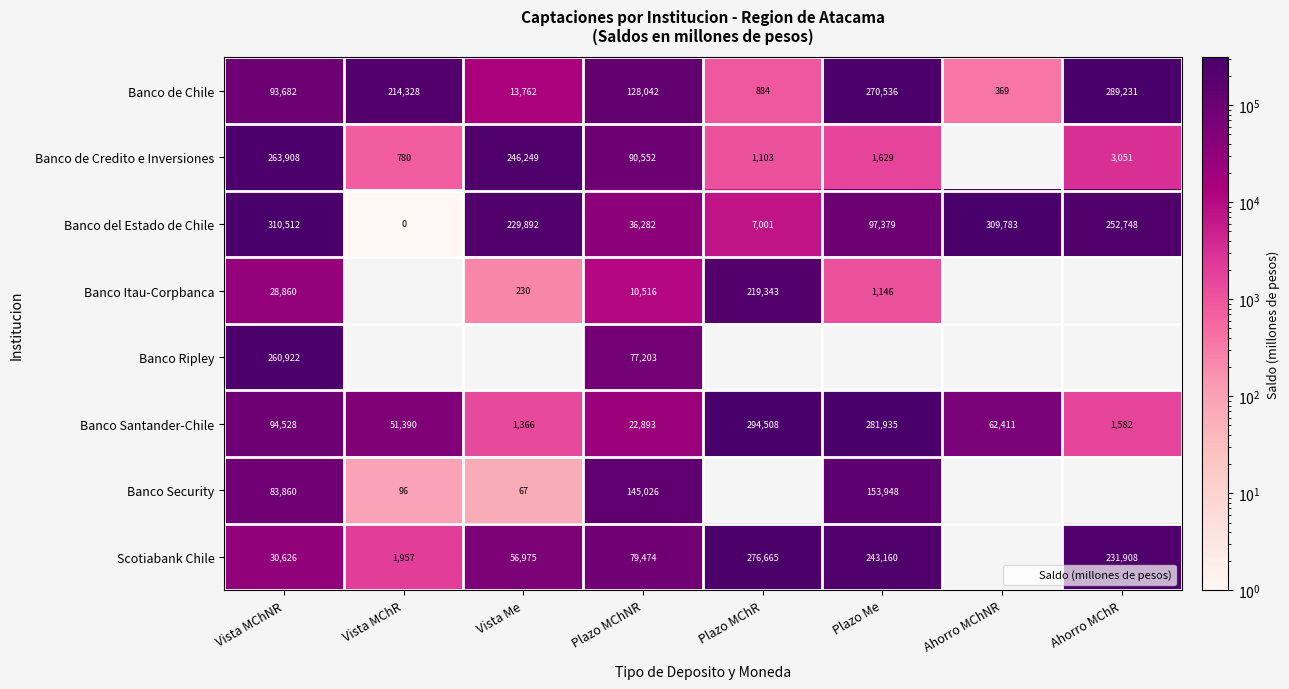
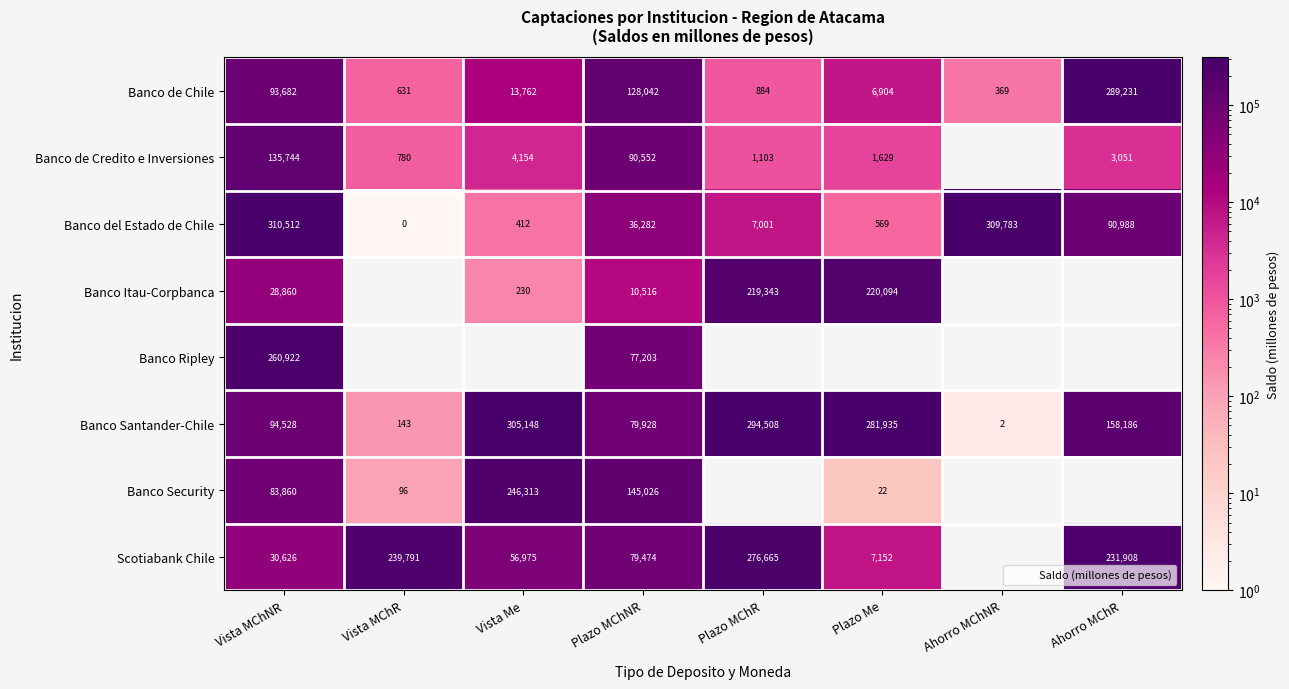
  {
    "Banco de Chile": {
      "Vista MChNR": "93,682",
-     "Vista MChR": "214,328",
+     "Vista MChR": "631",
      "Vista Me": "13,762",
      "Plazo MChNR": "128,042",
      "Plazo MChR": "884",
-     "Plazo Me": "270,536",
+     "Plazo Me": "6,904",
      "Ahorro MChNR": "369",
      "Ahorro MChR": "289,231"
    },
    "Banco de Credito e Inversiones": {
-     "Vista MChNR": "263,908",
+     "Vista MChNR": "135,744",
      "Vista MChR": "780",
-     "Vista Me": "246,249",
+     "Vista Me": "4,154",
      "Plazo MChNR": "90,552",
      "Plazo MChR": "1,103",
      "Plazo Me": "1,629",
      "Ahorro MChR": "3,051"
    },
    "Banco del Estado de Chile": {
      "Vista MChNR": "310,512",
      "Vista MChR": "0",
-     "Vista Me": "229,892",
+     "Vista Me": "412",
      "Plazo MChNR": "36,282",
      "Plazo MChR": "7,001",
-     "Plazo Me": "97,379",
+     "Plazo Me": "569",
      "Ahorro MChNR": "309,783",
-     "Ahorro MChR": "252,748"
+     "Ahorro MChR": "90,988"
    },
    "Banco Itau-Corpbanca": {
      "Vista MChNR": "28,860",
      "Vista Me": "230",
      "Plazo MChNR": "10,516",
      "Plazo MChR": "219,343",
-     "Plazo Me": "1,146"
+     "Plazo Me": "220,094"
    },
    "Banco Ripley": {
      "Vista MChNR": "260,922",
      "Plazo MChNR": "77,203"
    },
    "Banco Santander-Chile": {
      "Vista MChNR": "94,528",
-     "Vista MChR": "51,390",
-     "Vista Me": "1,366",
-     "Plazo MChNR": "22,893",
+     "Vista MChR": "143",
+     "Vista Me": "305,148",
+     "Plazo MChNR": "79,928",
      "Plazo MChR": "294,508",
      "Plazo Me": "281,935",
-     "Ahorro MChNR": "62,411",
-     "Ahorro MChR": "1,582"
+     "Ahorro MChNR": "2",
+     "Ahorro MChR": "158,186"
    },
    "Banco Security": {
      "Vista MChNR": "83,860",
      "Vista MChR": "96",
-     "Vista Me": "67",
+     "Vista Me": "246,313",
      "Plazo MChNR": "145,026",
-     "Plazo Me": "153,948"
+     "Plazo Me": "22"
    },
    "Scotiabank Chile": {
      "Vista MChNR": "30,626",
-     "Vista MChR": "1,957",
+     "Vista MChR": "239,791",
      "Vista Me": "56,975",
      "Plazo MChNR": "79,474",
      "Plazo MChR": "276,665",
-     "Plazo Me": "243,160",
+     "Plazo Me": "7,152",
      "Ahorro MChR": "231,908"
    }
  }
